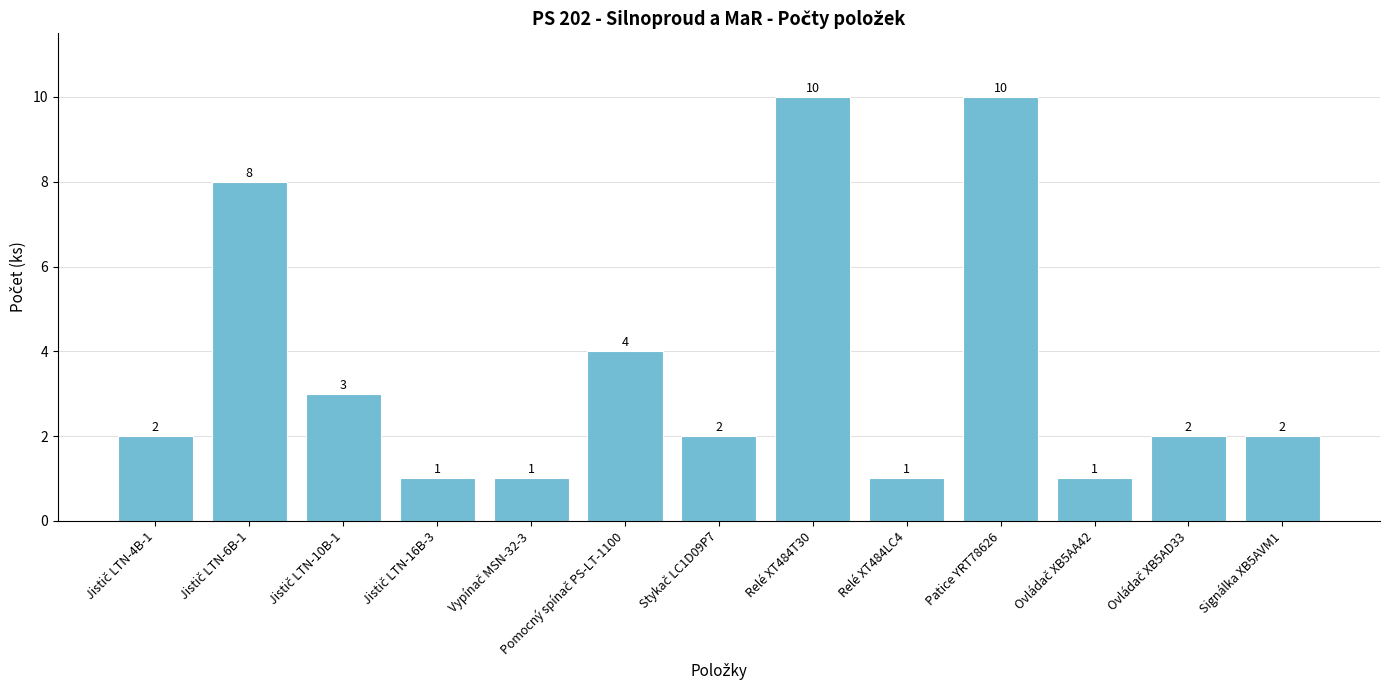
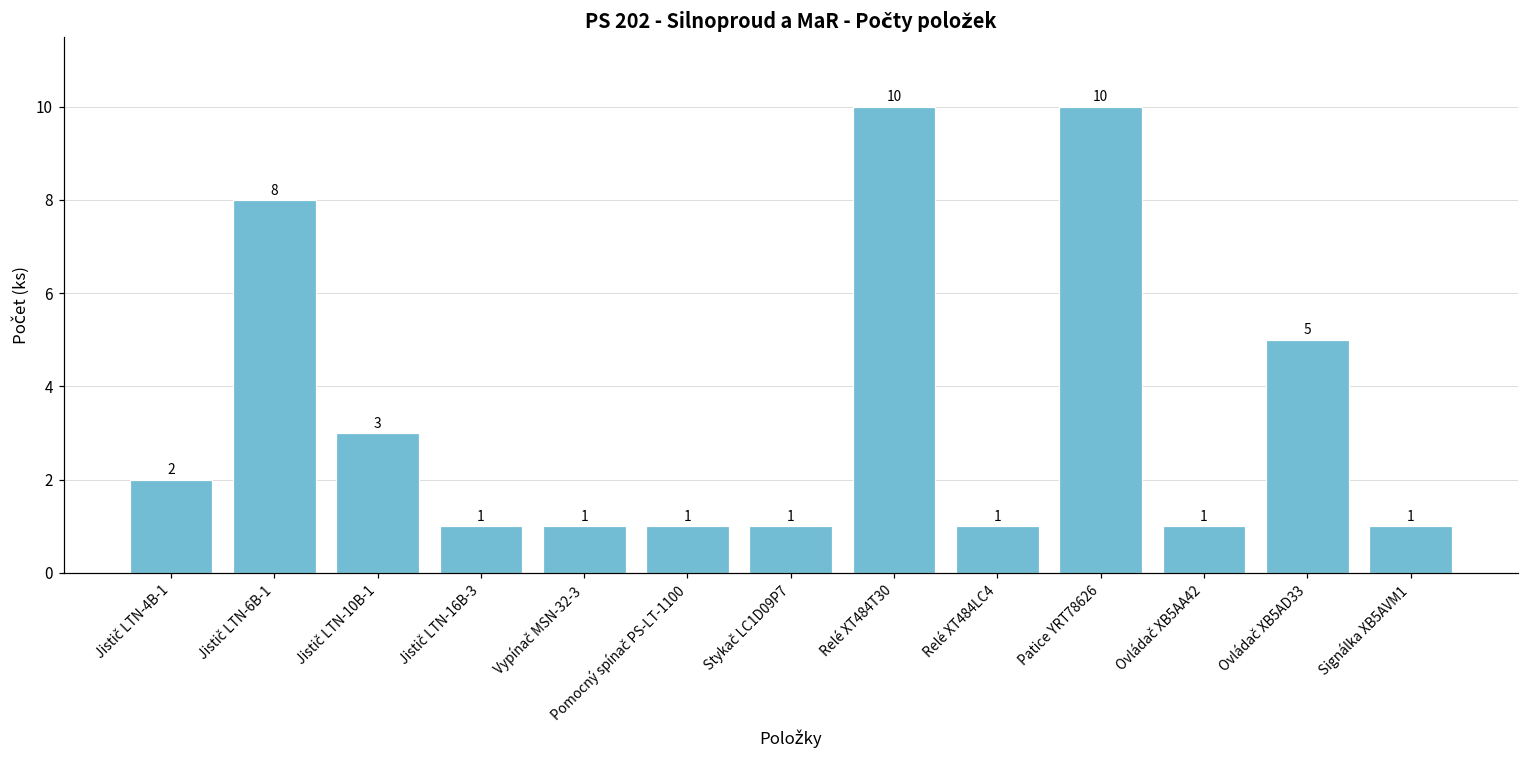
  {
    "Jistič LTN-4B-1": 2,
    "Jistič LTN-6B-1": 8,
    "Jistič LTN-10B-1": 3,
    "Jistič LTN-16B-3": 1,
    "Vypínač MSN-32-3": 1,
-   "Pomocný spínač PS-LT-1100": 4,
-   "Stykač LC1D09P7": 2,
+   "Pomocný spínač PS-LT-1100": 1,
+   "Stykač LC1D09P7": 1,
    "Relé XT484T30": 10,
    "Relé XT484LC4": 1,
    "Patice YRT78626": 10,
    "Ovládač XB5AA42": 1,
-   "Ovládač XB5AD33": 2,
-   "Signálka XB5AVM1": 2
+   "Ovládač XB5AD33": 5,
+   "Signálka XB5AVM1": 1
  }
